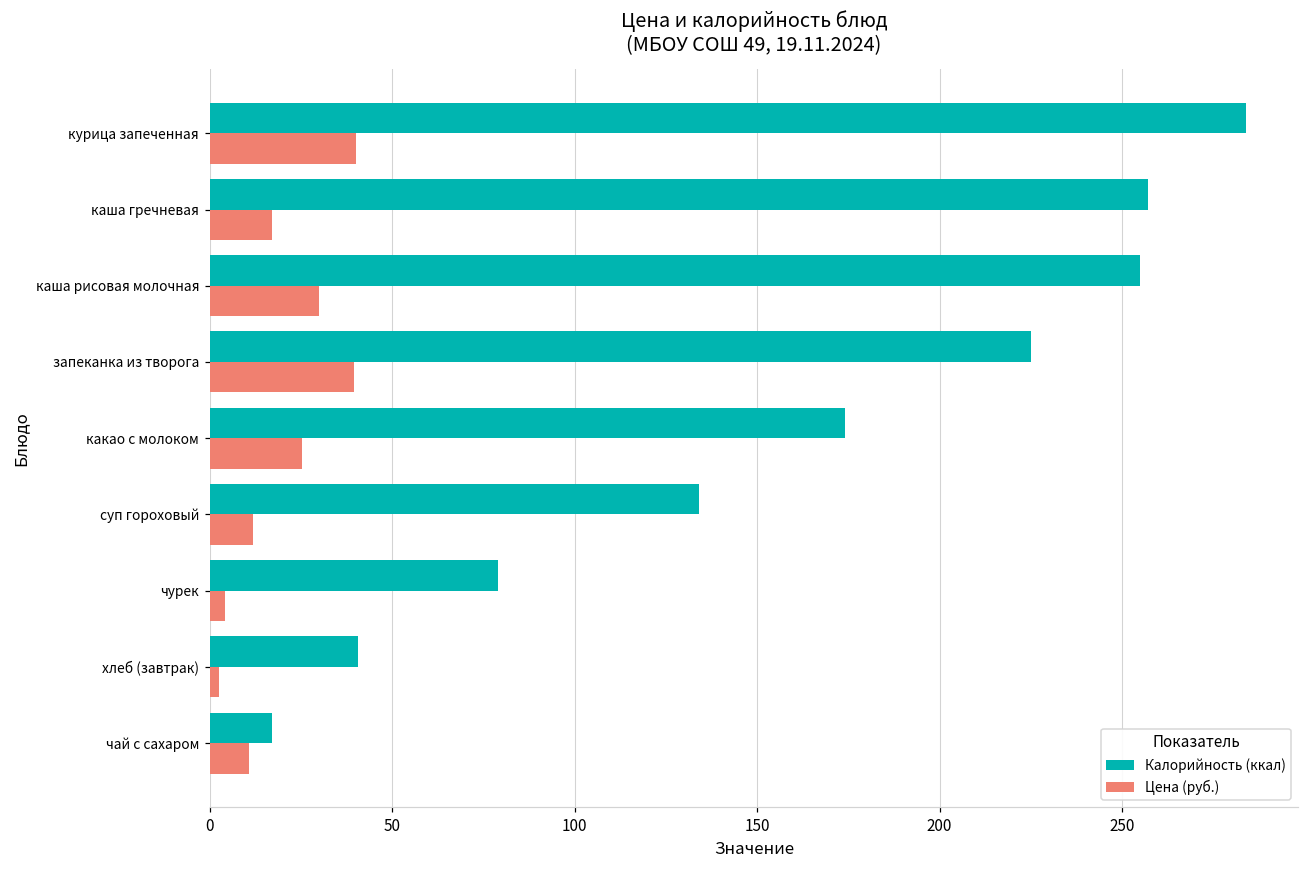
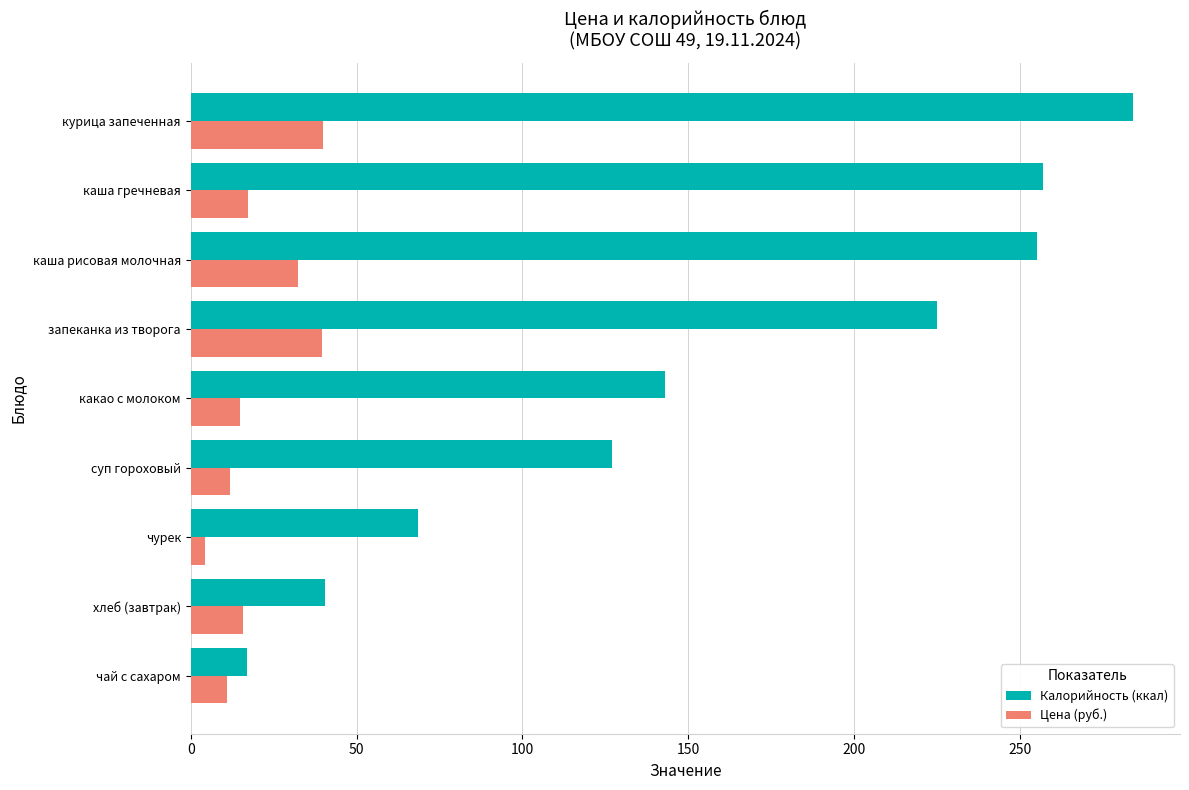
  {
    "Калорийность (ккал)": {
      "курица запеченная": 284,
      "каша гречневая": 257,
      "каша рисовая молочная": 255,
      "запеканка из творога": 225,
-     "какао с молоком": 174,
-     "суп гороховый": 134,
-     "чурек": 79,
+     "какао с молоком": 143,
+     "суп гороховый": 127,
+     "чурек": 69,
      "хлеб (завтрак)": 41,
      "чай с сахаром": 17
    },
    "Цена (руб.)": {
      "курица запеченная": 40,
      "каша гречневая": 17,
-     "каша рисовая молочная": 30,
+     "каша рисовая молочная": 32,
      "запеканка из творога": 40,
-     "какао с молоком": 25,
+     "какао с молоком": 15,
      "суп гороховый": 12,
      "чурек": 4,
-     "хлеб (завтрак)": 3,
+     "хлеб (завтрак)": 16,
      "чай с сахаром": 11
    }
  }
